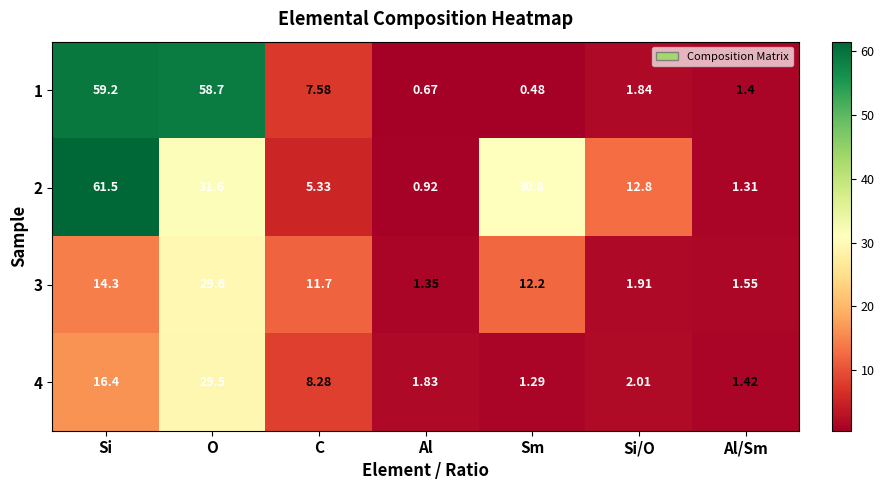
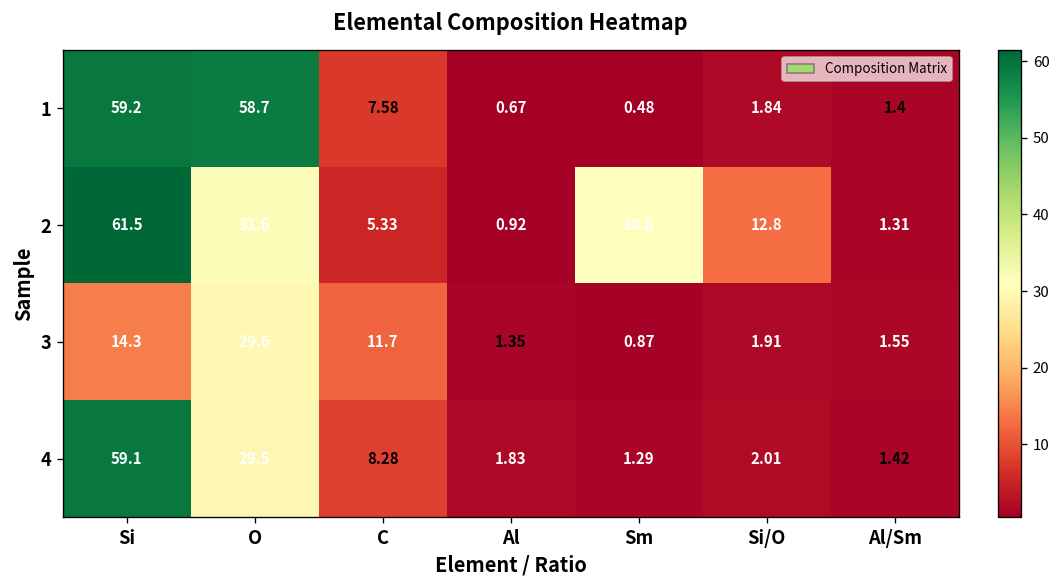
  {
    "1": {
      "Si": 59.2,
      "O": 58.7,
      "C": 7.58,
      "Al": 0.67,
      "Sm": 0.48,
      "Si/O": 1.84,
      "Al/Sm": 1.4
    },
    "2": {
      "Si": 61.5,
      "O": 31.6,
      "C": 5.33,
      "Al": 0.92,
      "Sm": 30.8,
      "Si/O": 12.8,
      "Al/Sm": 1.31
    },
    "3": {
      "Si": 14.3,
      "O": 29.6,
      "C": 11.7,
      "Al": 1.35,
-     "Sm": 12.2,
+     "Sm": 0.87,
      "Si/O": 1.91,
      "Al/Sm": 1.55
    },
    "4": {
-     "Si": 16.4,
+     "Si": 59.1,
      "O": 29.5,
      "C": 8.28,
      "Al": 1.83,
      "Sm": 1.29,
      "Si/O": 2.01,
      "Al/Sm": 1.42
    }
  }
